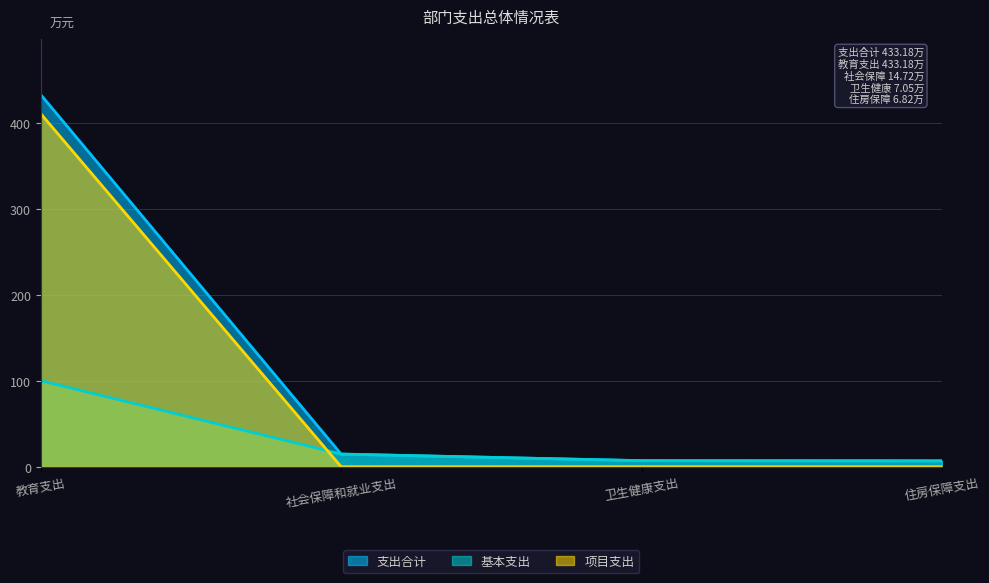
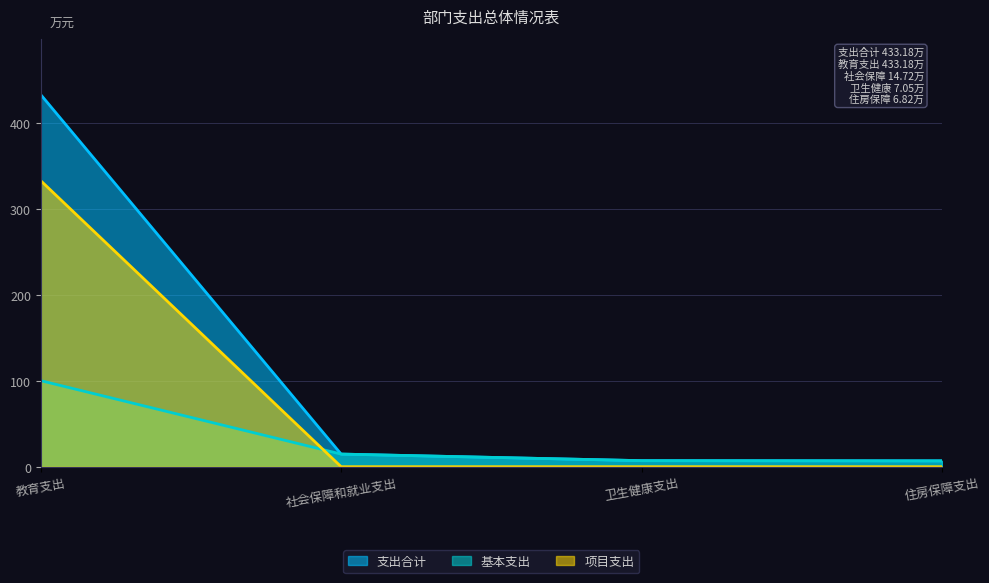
  {
    "项目支出": {
-     "教育支出": 410,
+     "教育支出": 330,
      "社会保障和就业支出": 0,
      "卫生健康支出": 0,
      "住房保障支出": 0
    }
  }
